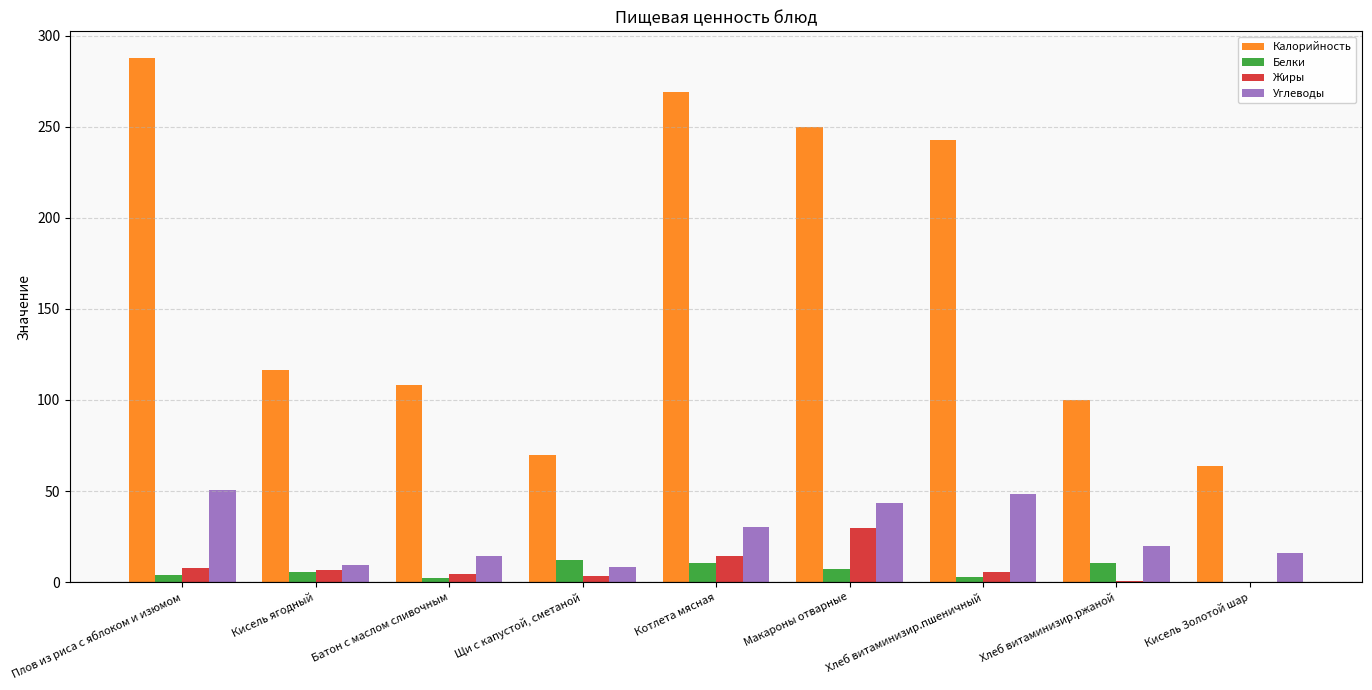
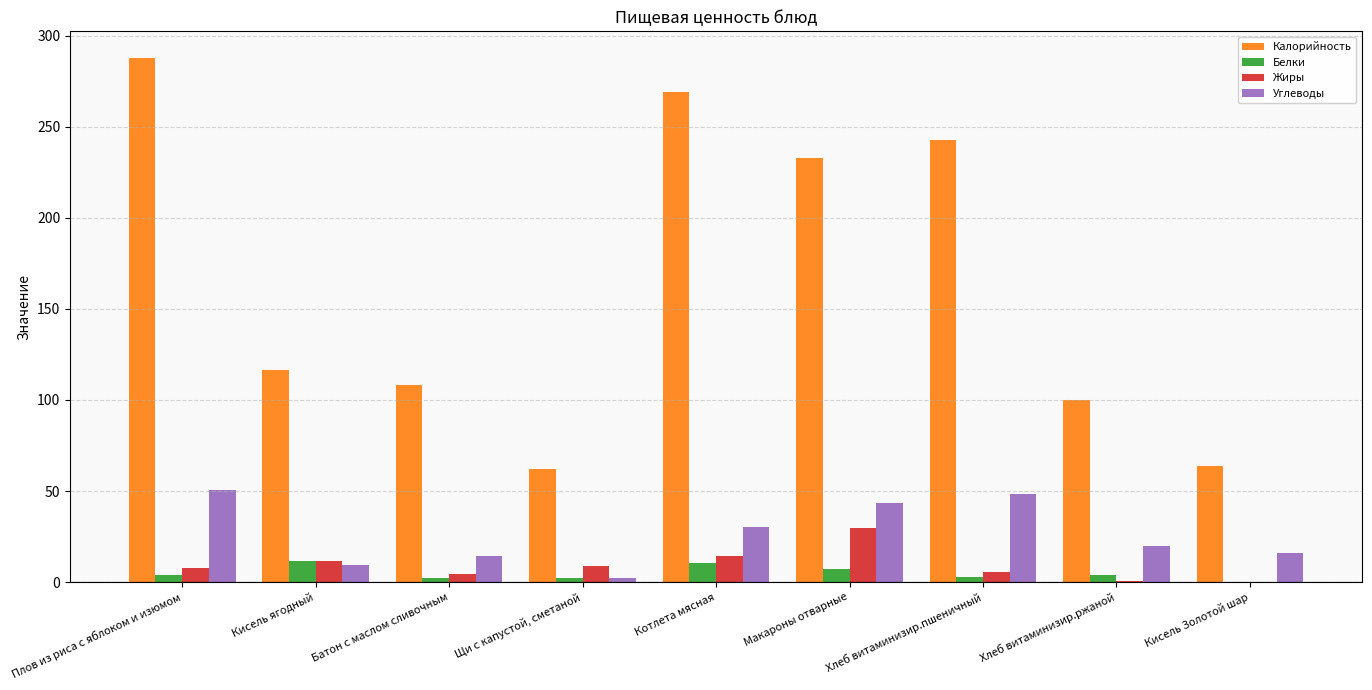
  {
    "Калорийность": {
      "Плов из риса с яблоком и изюмом": 288,
      "Кисель ягодный": 117,
      "Батон с маслом сливочным": 108,
-     "Щи с капустой, сметаной": 70,
+     "Щи с капустой, сметаной": 62,
      "Котлета мясная": 269,
-     "Макароны отварные": 250,
+     "Макароны отварные": 233,
      "Хлеб витаминизир.пшеничный": 243,
      "Хлеб витаминизир.ржаной": 100,
      "Кисель Золотой шар": 64
    },
    "Белки": {
      "Плов из риса с яблоком и изюмом": 4,
-     "Кисель ягодный": 6,
+     "Кисель ягодный": 12,
      "Батон с маслом сливочным": 2,
-     "Щи с капустой, сметаной": 12,
+     "Щи с капустой, сметаной": 2,
      "Котлета мясная": 11,
      "Макароны отварные": 7,
      "Хлеб витаминизир.пшеничный": 3,
-     "Хлеб витаминизир.ржаной": 10,
+     "Хлеб витаминизир.ржаной": 4,
      "Кисель Золотой шар": 0
    },
    "Жиры": {
      "Плов из риса с яблоком и изюмом": 8,
-     "Кисель ягодный": 6,
+     "Кисель ягодный": 12,
      "Батон с маслом сливочным": 5,
-     "Щи с капустой, сметаной": 3,
+     "Щи с капустой, сметаной": 9,
      "Котлета мясная": 14,
      "Макароны отварные": 30,
      "Хлеб витаминизир.пшеничный": 6,
      "Кисель Золотой шар": 0
    },
    "Углеводы": {
      "Плов из риса с яблоком и изюмом": 51,
      "Кисель ягодный": 9,
      "Батон с маслом сливочным": 14,
-     "Щи с капустой, сметаной": 8,
+     "Щи с капустой, сметаной": 2,
      "Котлета мясная": 30,
      "Макароны отварные": 43,
      "Хлеб витаминизир.пшеничный": 49,
      "Хлеб витаминизир.ржаной": 20,
      "Кисель Золотой шар": 16
    }
  }
